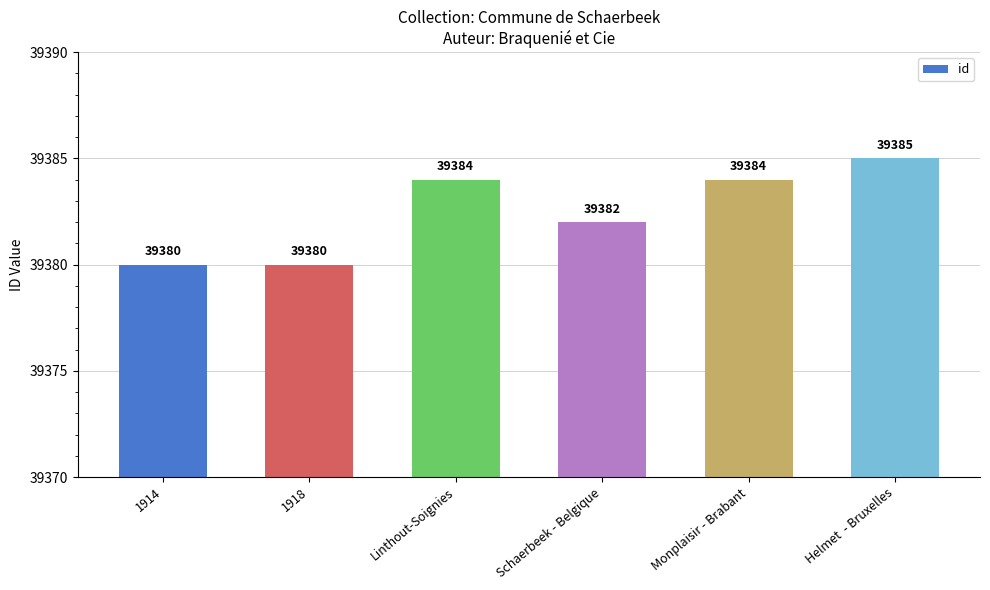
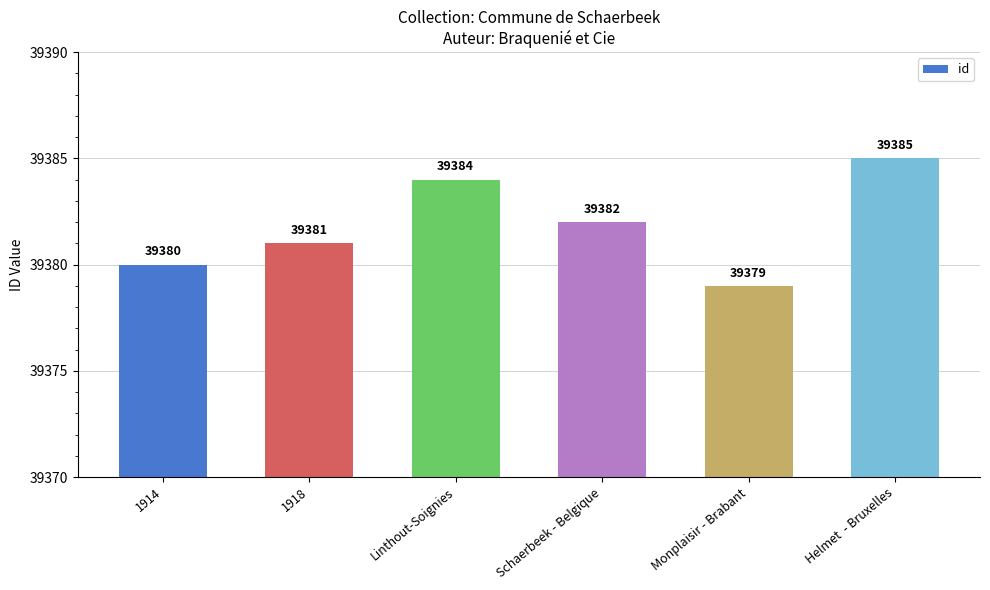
  {
    "1914": 39380,
-   "1918": 39380,
+   "1918": 39381,
    "Linthout-Soignies": 39384,
    "Schaerbeek - Belgique": 39382,
-   "Monplaisir - Brabant": 39384,
+   "Monplaisir - Brabant": 39379,
    "Helmet - Bruxelles": 39385
  }
